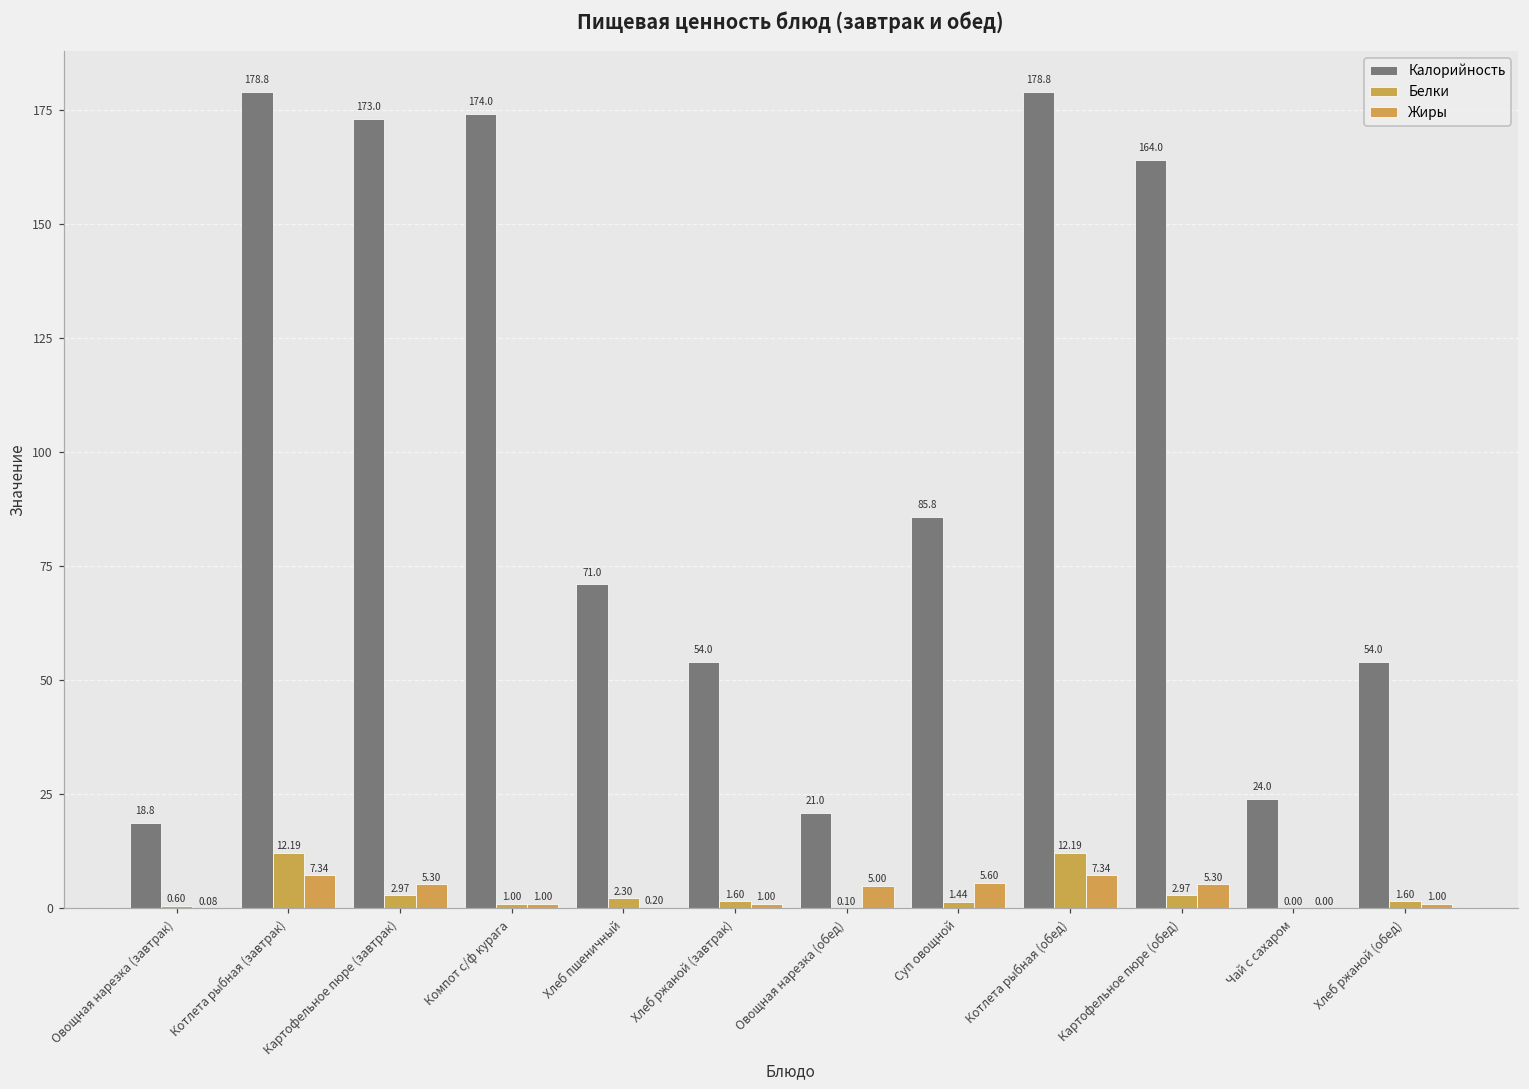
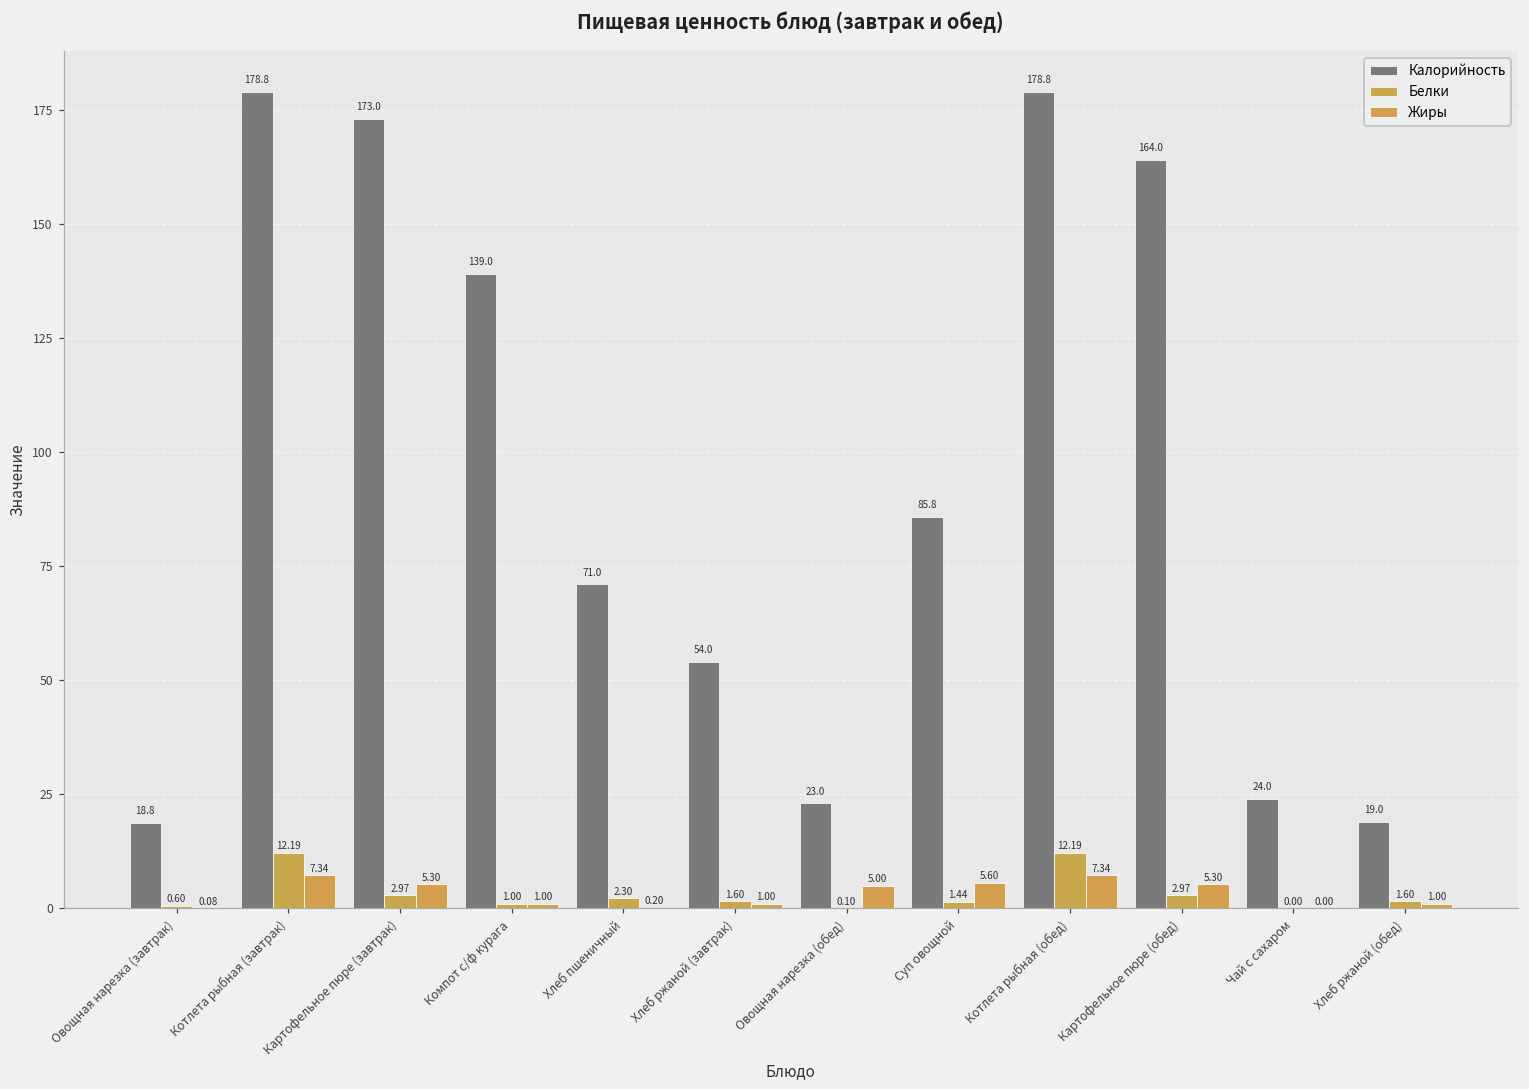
  {
    "Калорийность": {
      "Овощная нарезка (завтрак)": 18.8,
      "Котлета рыбная (завтрак)": 178.8,
      "Картофельное пюре (завтрак)": 173.0,
-     "Компот с/ф курага": 174.0,
+     "Компот с/ф курага": 139.0,
      "Хлеб пшеничный": 71.0,
      "Хлеб ржаной (завтрак)": 54.0,
-     "Овощная нарезка (обед)": 21.0,
+     "Овощная нарезка (обед)": 23.0,
      "Суп овощной": 85.8,
      "Котлета рыбная (обед)": 178.8,
      "Картофельное пюре (обед)": 164.0,
      "Чай с сахаром": 24.0,
-     "Хлеб ржаной (обед)": 54.0
+     "Хлеб ржаной (обед)": 19.0
    }
  }
